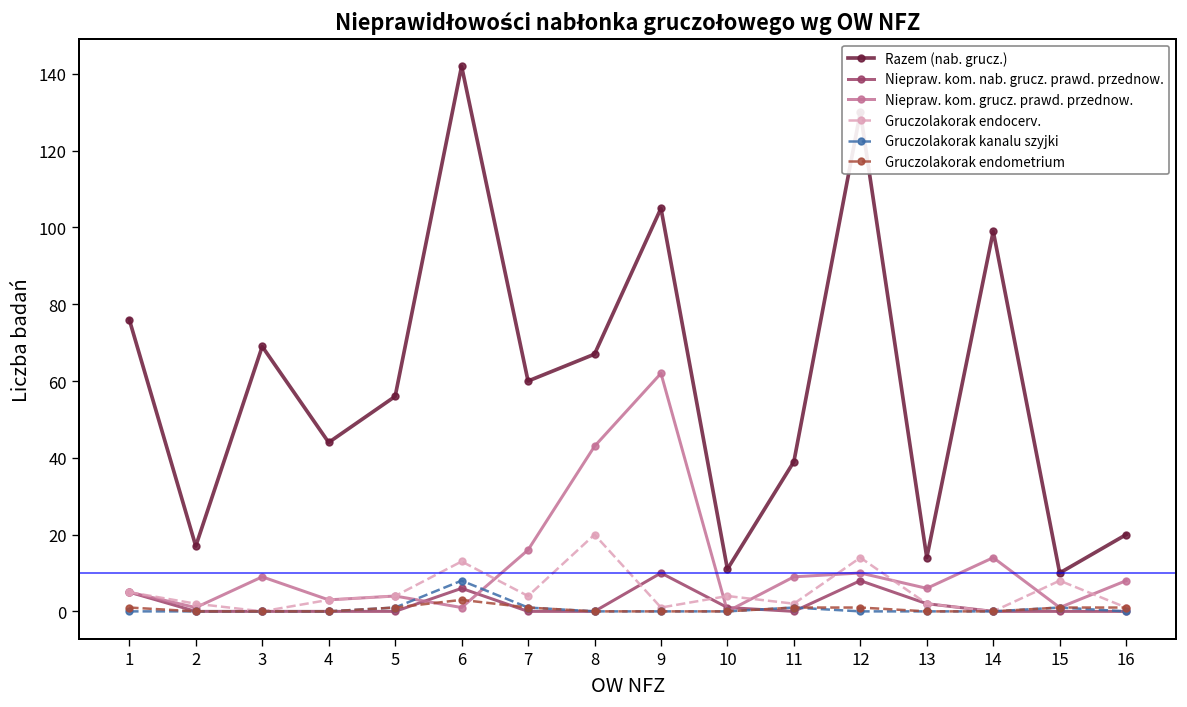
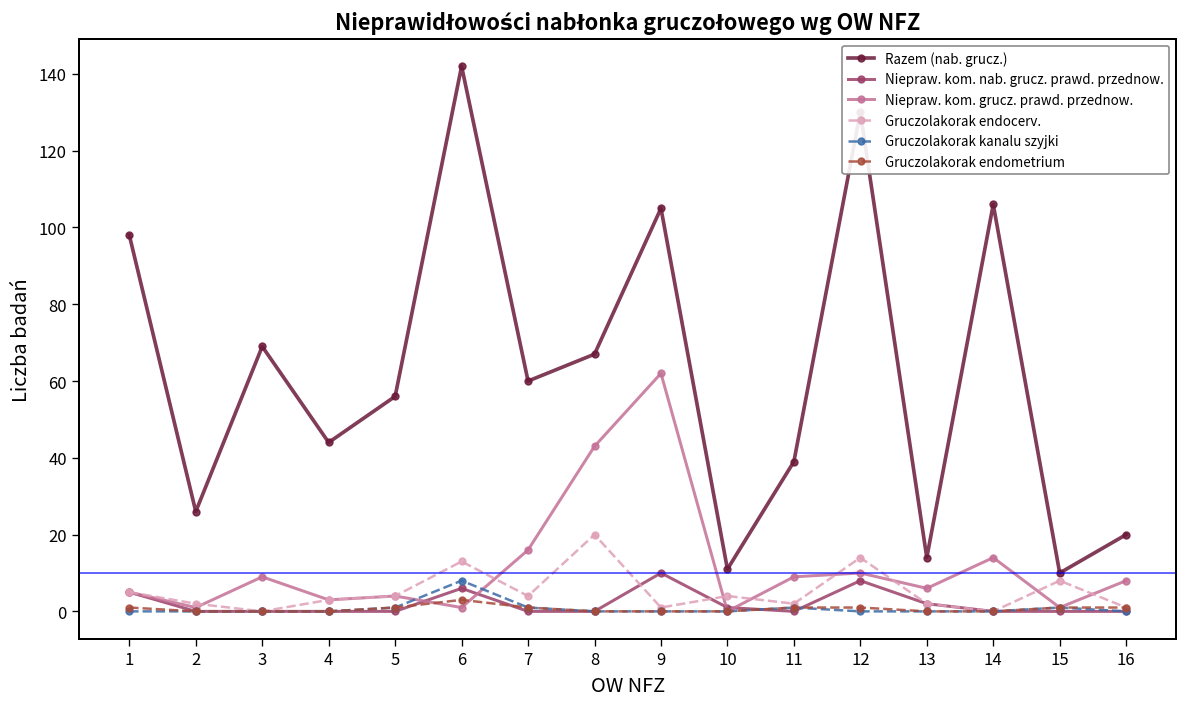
  {
    "Razem (nab. grucz.)": {
-     "1": 76,
-     "2": 17,
+     "1": 98,
+     "2": 26,
      "3": 69,
      "4": 44,
      "5": 56,
      "6": 142,
      "7": 60,
      "8": 67,
      "9": 105,
      "10": 11,
      "11": 39,
      "13": 14,
-     "14": 99,
+     "14": 106,
      "15": 10,
      "16": 20
    },
    "Niepraw. kom. grucz. prawd. przednow.": {
      "2": 1,
      "3": 9,
      "6": 1,
      "7": 16,
      "8": 43,
      "9": 62,
      "11": 9,
      "12": 10,
      "13": 6,
      "14": 14,
      "16": 8
    },
    "Gruczolakorak endocerv.": {
      "2": 2,
      "6": 13,
      "7": 4,
      "8": 20,
      "9": 1,
      "10": 4,
      "11": 2,
      "12": 14,
      "15": 8
    },
    "Gruczolakorak kanalu szyjki": {
      "1": 0,
      "6": 8,
      "12": 0
    }
  }
